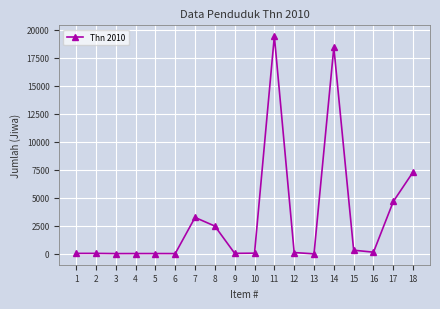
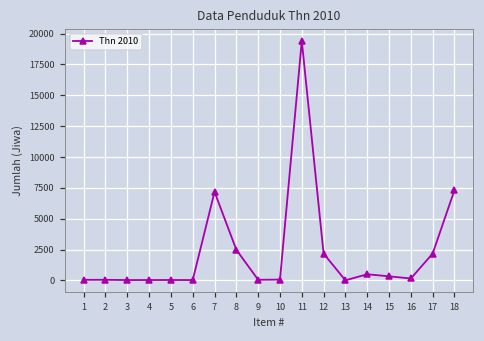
  {
    "1": 0,
    "2": 0,
    "3": 0,
    "4": 0,
    "5": 0,
    "6": 0,
-   "7": 3300,
+   "7": 7200,
    "8": 2500,
    "9": 0,
    "10": 100,
    "11": 19400,
-   "12": 100,
+   "12": 2200,
    "13": 0,
-   "14": 18400,
+   "14": 500,
    "15": 300,
    "16": 200,
-   "17": 4700,
+   "17": 2200,
    "18": 7300
  }
